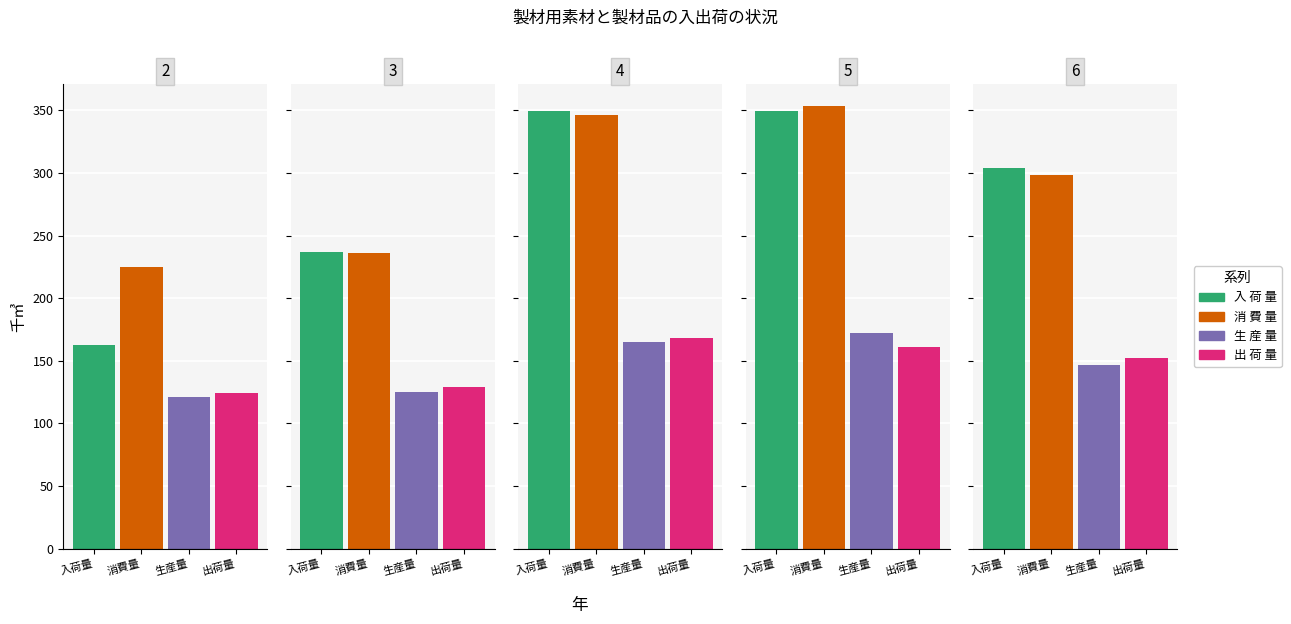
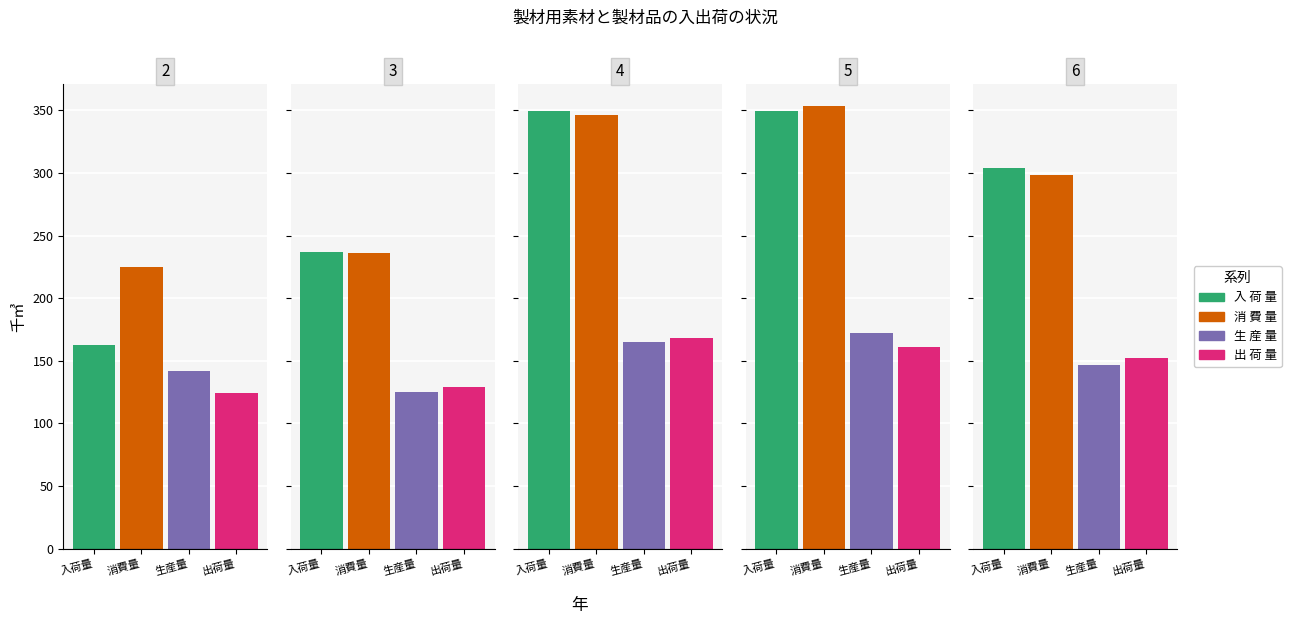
  {
    "2": {
      "入荷量": 163,
      "消費量": 225,
-     "生産量": 121,
+     "生産量": 142,
      "出荷量": 124
    }
  }
